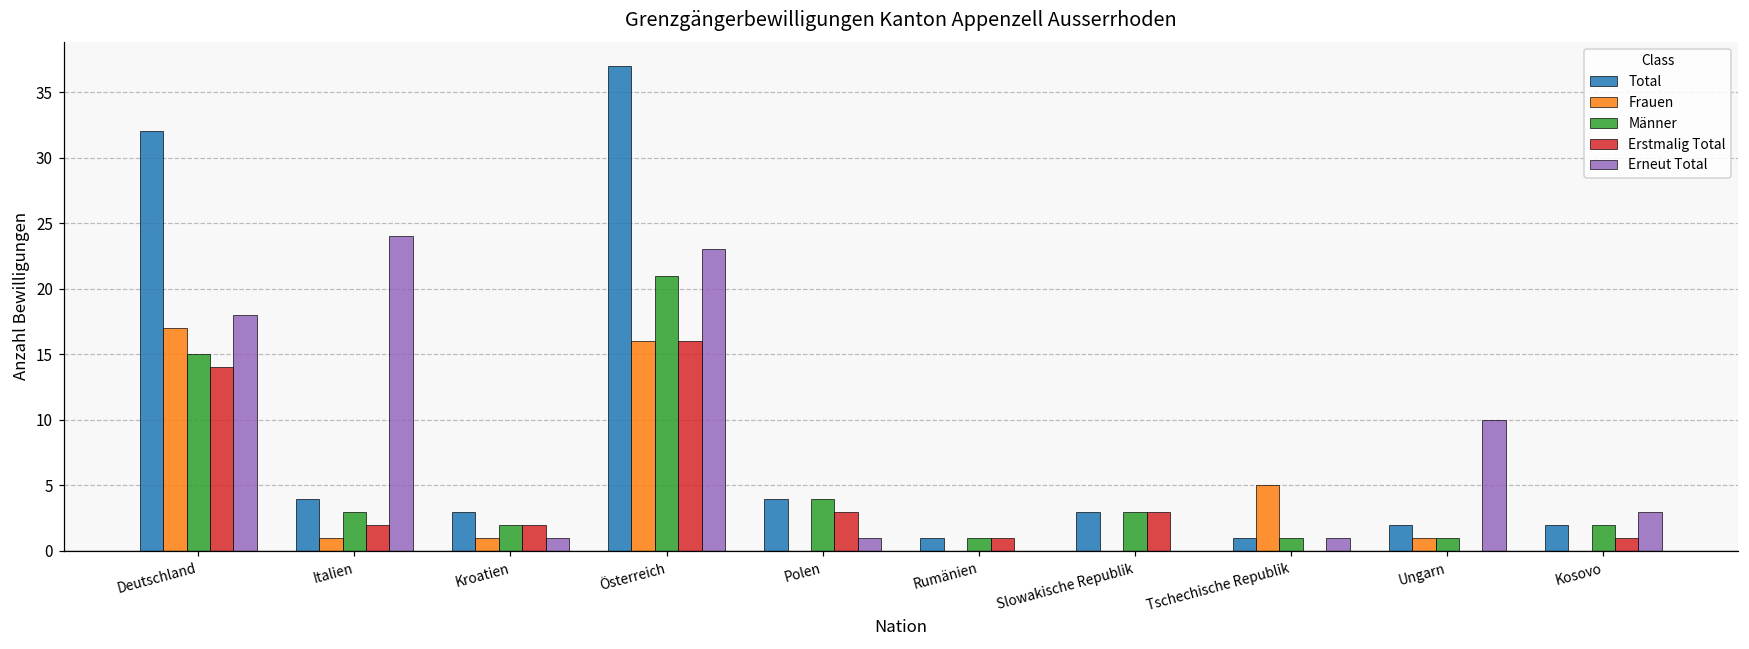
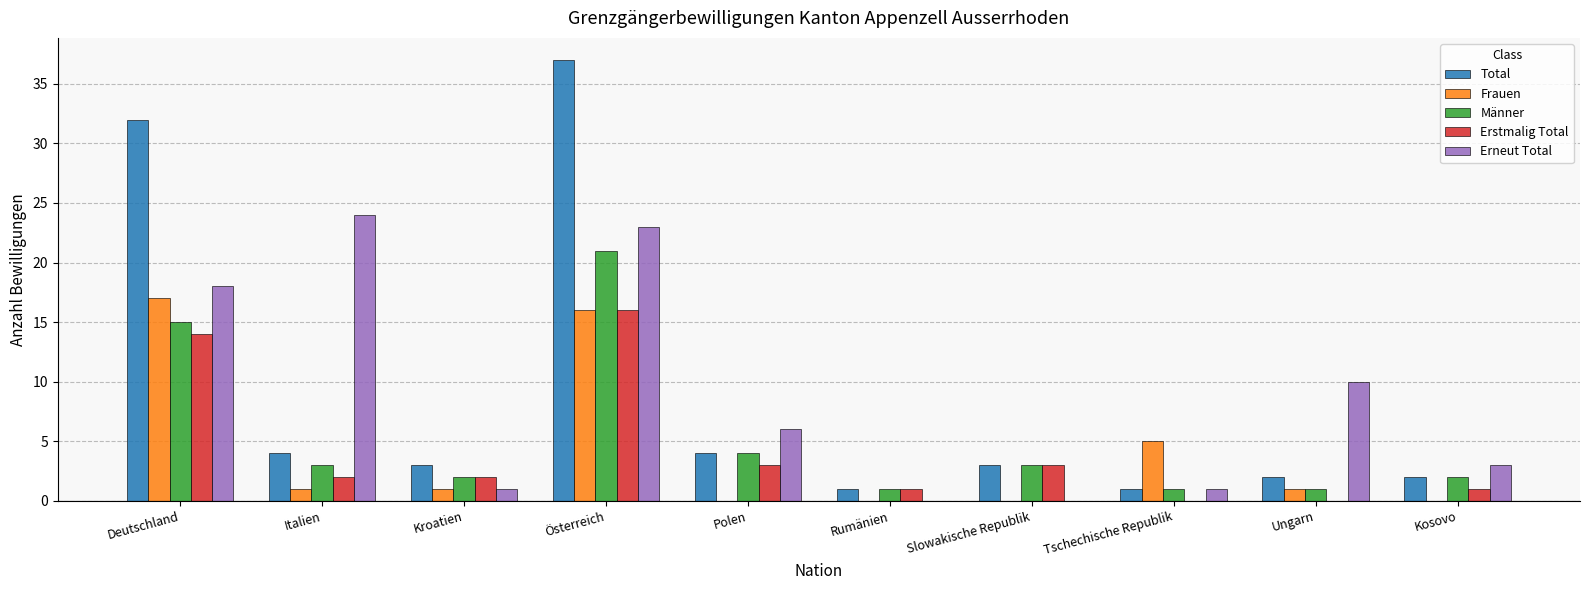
  {
    "Total": {
      "Deutschland": 32,
      "Italien": 4,
      "Kroatien": 3,
      "Österreich": 37,
      "Polen": 4,
      "Rumänien": 1,
      "Slowakische Republik": 3,
      "Tschechische Republik": 1,
      "Ungarn": 2,
      "Kosovo": 2
    },
    "Frauen": {
      "Deutschland": 17,
      "Italien": 1,
      "Kroatien": 1,
      "Österreich": 16,
      "Polen": 0,
      "Rumänien": 0,
      "Slowakische Republik": 0,
      "Tschechische Republik": 5,
      "Ungarn": 1,
      "Kosovo": 0
    },
    "Männer": {
      "Deutschland": 15,
      "Italien": 3,
      "Kroatien": 2,
      "Österreich": 21,
      "Polen": 4,
      "Rumänien": 1,
      "Slowakische Republik": 3,
      "Tschechische Republik": 1,
      "Ungarn": 1,
      "Kosovo": 2
    },
    "Erstmalig Total": {
      "Deutschland": 14,
      "Italien": 2,
      "Kroatien": 2,
      "Österreich": 16,
      "Polen": 3,
      "Rumänien": 1,
      "Slowakische Republik": 3,
      "Tschechische Republik": 0,
      "Ungarn": 0,
      "Kosovo": 1
    },
    "Erneut Total": {
      "Deutschland": 18,
      "Italien": 24,
      "Kroatien": 1,
      "Österreich": 23,
-     "Polen": 1,
+     "Polen": 6,
      "Rumänien": 0,
      "Slowakische Republik": 0,
      "Tschechische Republik": 1,
      "Ungarn": 10,
      "Kosovo": 3
    }
  }
